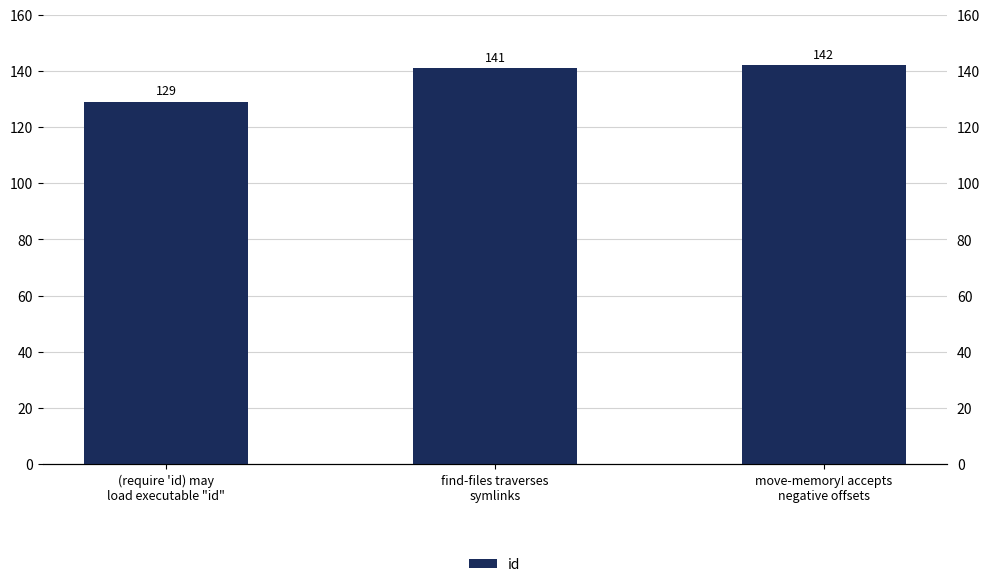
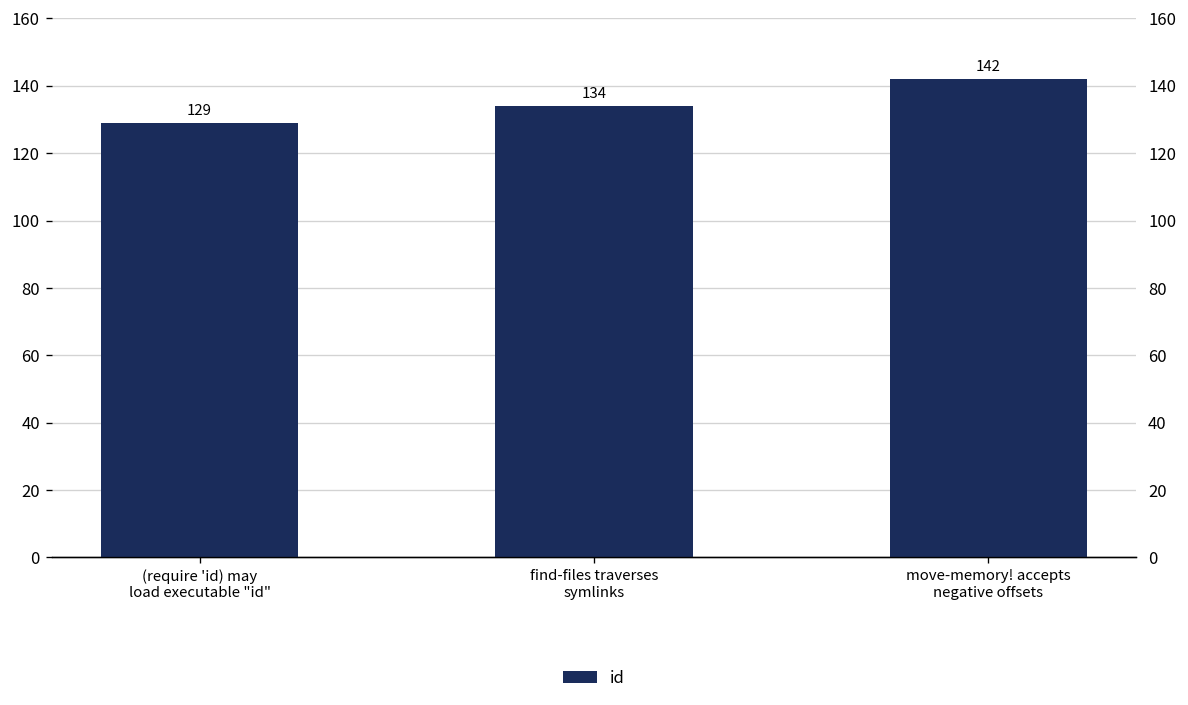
  {
    "(require 'id) may load executable \"id\"": 129,
-   "find-files traverses symlinks": 141,
+   "find-files traverses symlinks": 134,
    "move-memory! accepts negative offsets": 142
  }
